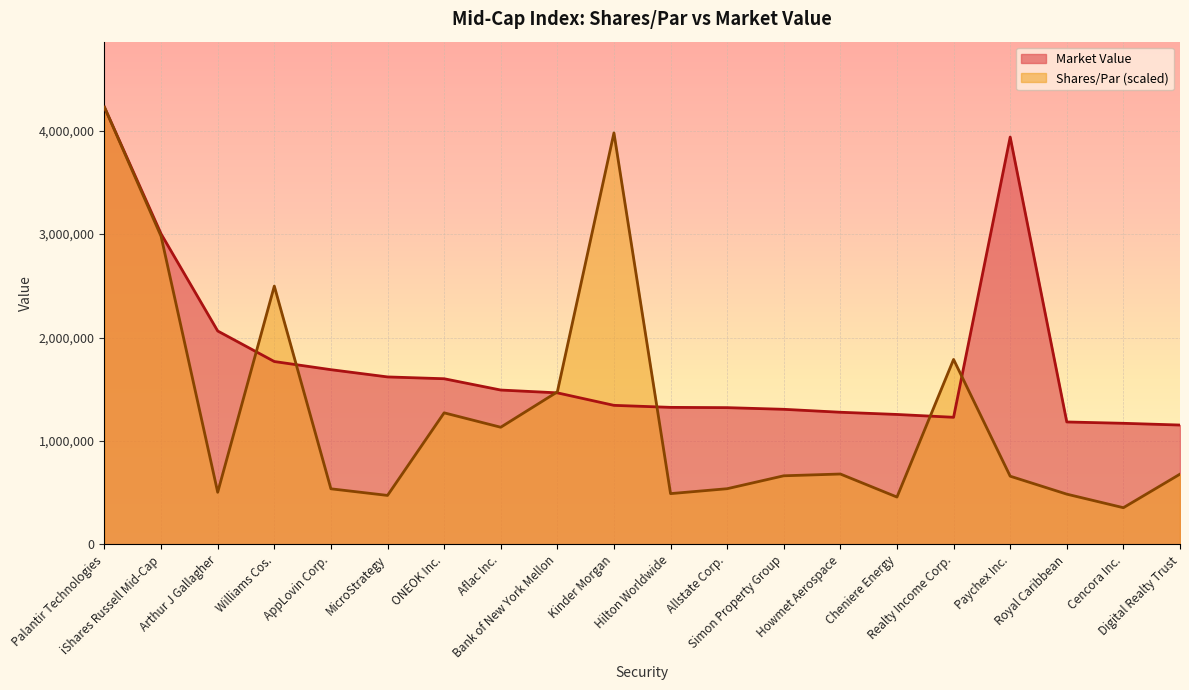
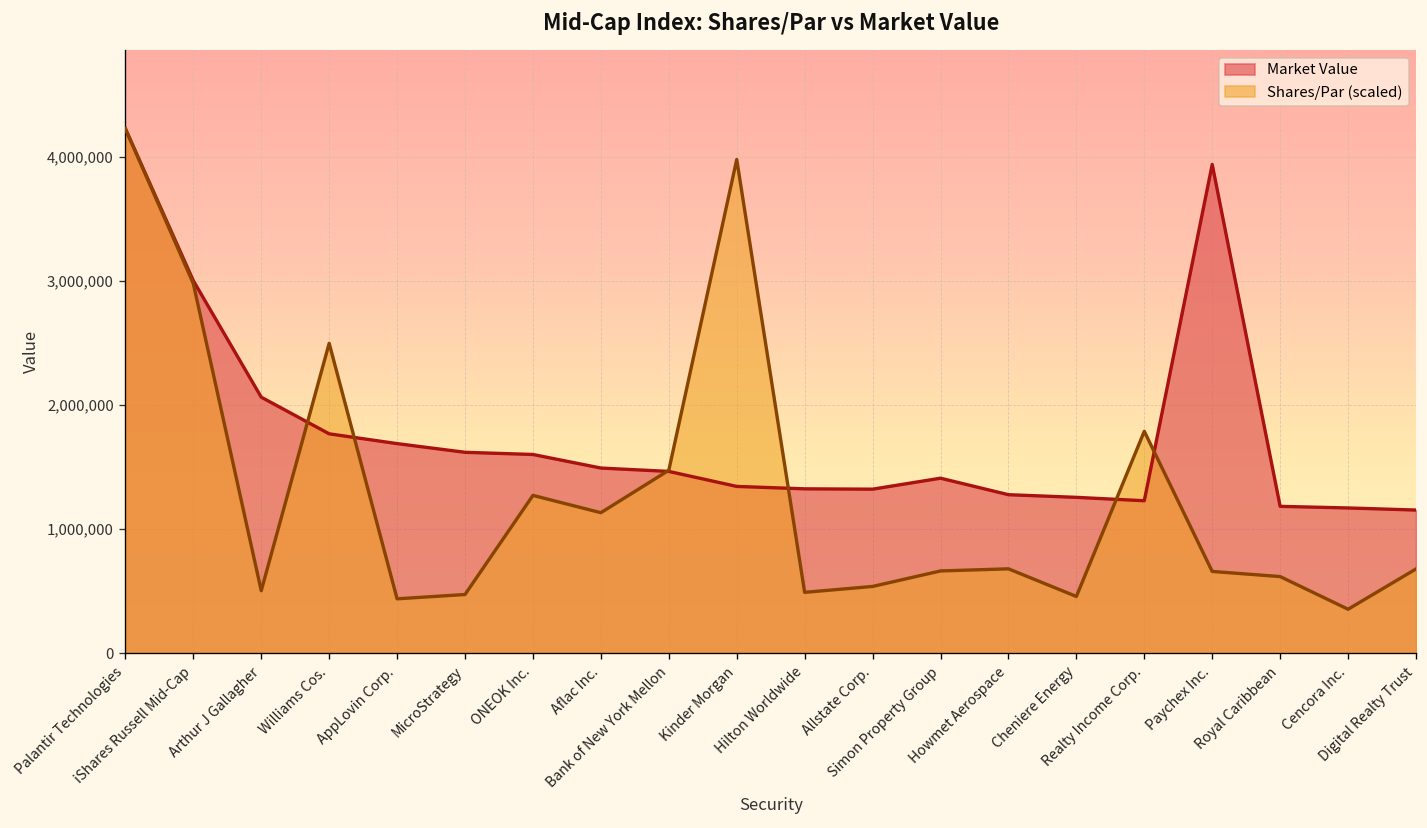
  {
    "Market Value": {
      "Arthur J Gallagher": "2,060,000",
      "Williams Cos.": "1,770,000",
      "AppLovin Corp.": "1,690,000",
      "MicroStrategy": "1,620,000",
      "ONEOK Inc.": "1,600,000",
      "Aflac Inc.": "1,490,000",
      "Kinder Morgan": "1,340,000",
      "Hilton Worldwide": "1,330,000",
      "Allstate Corp.": "1,320,000",
-     "Simon Property Group": "1,310,000",
+     "Simon Property Group": "1,410,000",
      "Howmet Aerospace": "1,280,000",
      "Cheniere Energy": "1,260,000",
      "Realty Income Corp.": "1,230,000",
      "Paychex Inc.": "3,940,000",
      "Royal Caribbean": "1,180,000",
      "Cencora Inc.": "1,170,000",
      "Digital Realty Trust": "1,150,000"
    },
    "Shares/Par (scaled)": {
      "Arthur J Gallagher": "500,000",
      "Williams Cos.": "2,500,000",
-     "AppLovin Corp.": "540,000",
+     "AppLovin Corp.": "440,000",
      "MicroStrategy": "470,000",
      "ONEOK Inc.": "1,270,000",
      "Aflac Inc.": "1,130,000",
      "Kinder Morgan": "3,980,000",
      "Hilton Worldwide": "490,000",
      "Allstate Corp.": "540,000",
      "Simon Property Group": "660,000",
      "Howmet Aerospace": "680,000",
      "Cheniere Energy": "460,000",
      "Realty Income Corp.": "1,790,000",
      "Paychex Inc.": "660,000",
-     "Royal Caribbean": "490,000",
+     "Royal Caribbean": "620,000",
      "Cencora Inc.": "360,000",
      "Digital Realty Trust": "680,000"
    }
  }
